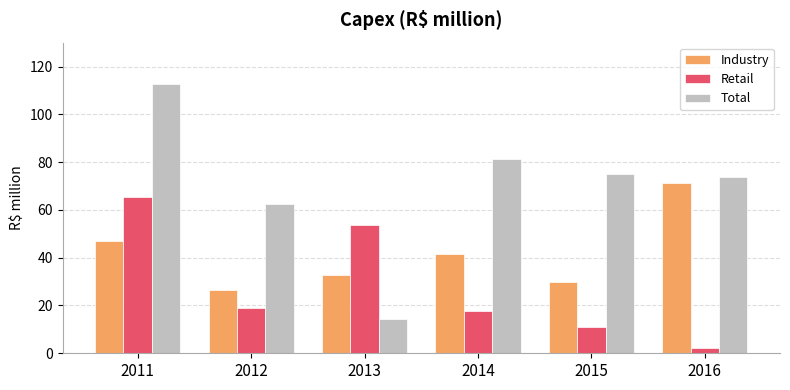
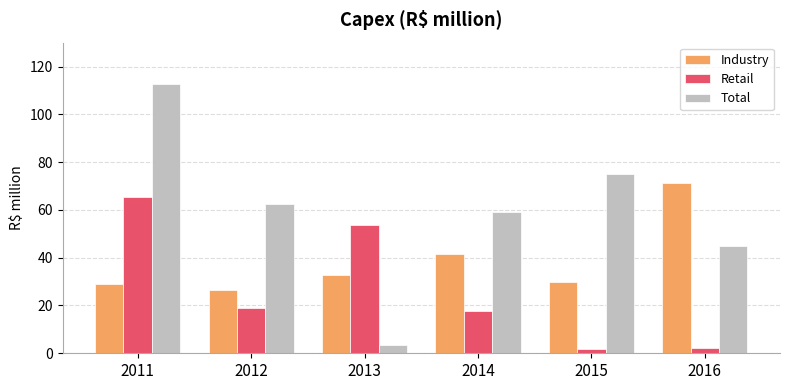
  {
    "Industry": {
-     "2011": 47,
+     "2011": 29,
      "2012": 26,
      "2013": 33,
      "2014": 42,
      "2015": 30,
      "2016": 71
    },
    "Retail": {
      "2011": 66,
      "2012": 19,
      "2013": 54,
      "2014": 18,
-     "2015": 11,
+     "2015": 2,
      "2016": 2
    },
    "Total": {
      "2011": 113,
      "2012": 63,
-     "2013": 15,
-     "2014": 81,
+     "2013": 3,
+     "2014": 59,
      "2015": 75,
-     "2016": 74
+     "2016": 45
    }
  }
